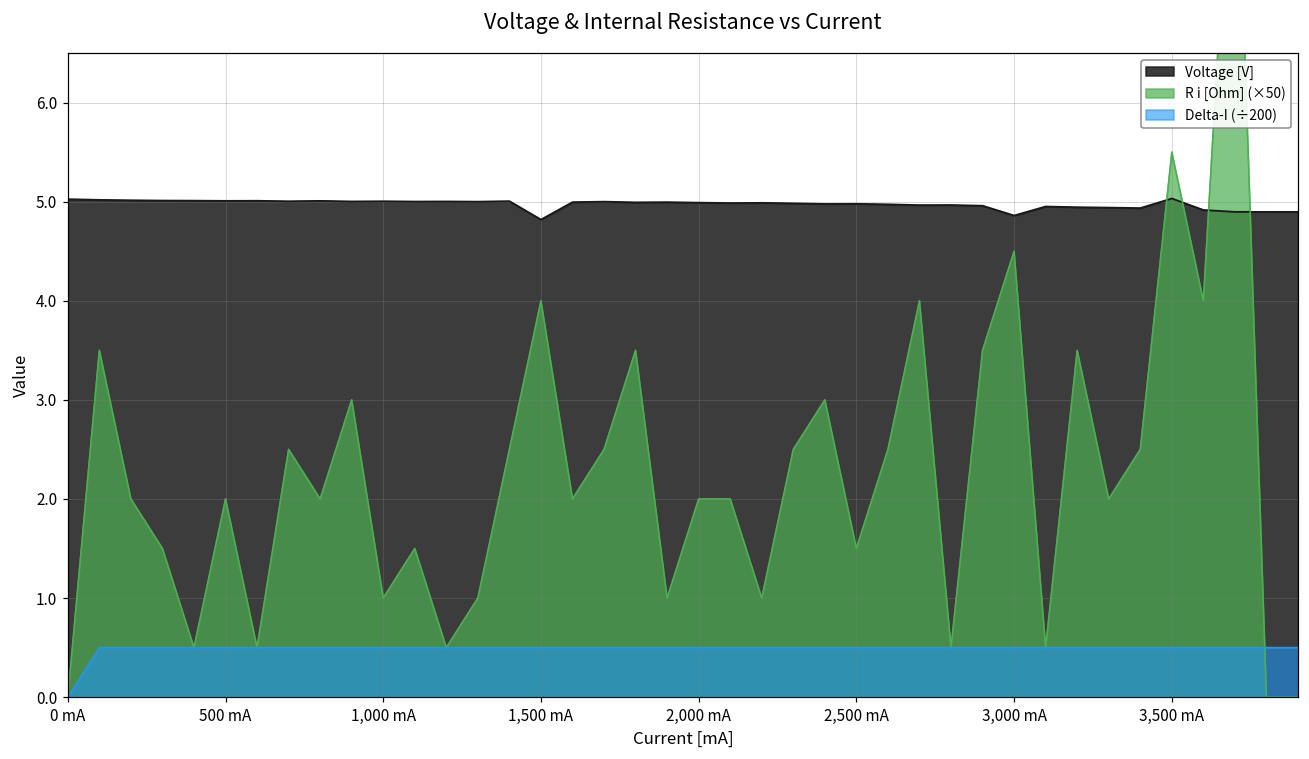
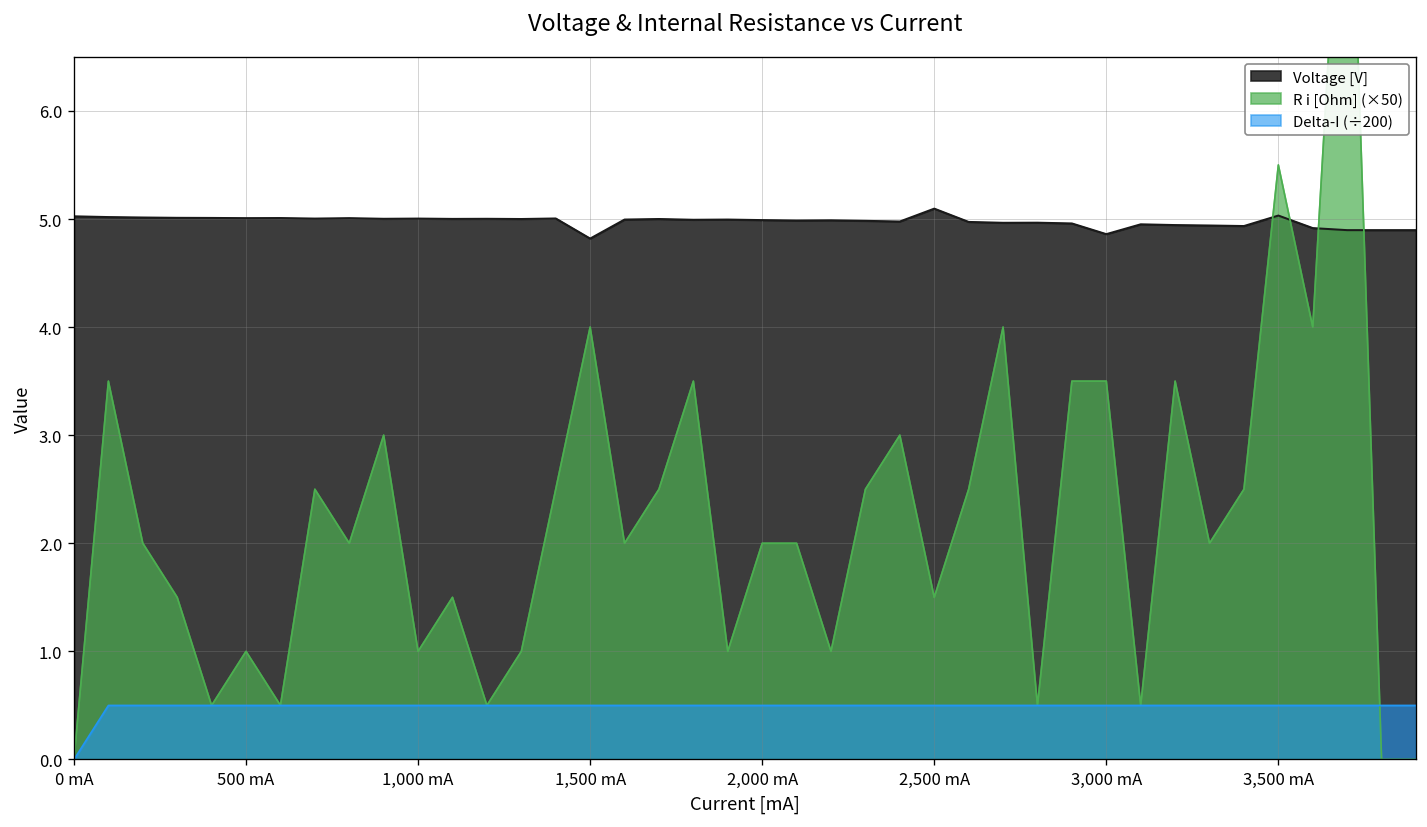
  {
    "Voltage [V]": {
      "0 mA": 5.0,
      "500 mA": 5.0,
      "1,000 mA": 5.0,
      "1,500 mA": 4.8,
      "2,000 mA": 5.0,
-     "2,500 mA": 5.0,
+     "2,500 mA": 5.1,
      "3,000 mA": 4.9,
      "3,500 mA": 5.0
    },
    "R i [Ohm] (×50)": {
-     "500 mA": 2.0,
+     "500 mA": 1.0,
      "1,000 mA": 1.0,
      "1,500 mA": 4.0,
      "2,000 mA": 2.0,
      "2,500 mA": 1.5,
-     "3,000 mA": 4.5,
+     "3,000 mA": 3.5,
      "3,500 mA": 5.5
    },
    "Delta-I (÷200)": {
      "500 mA": 0.5,
      "1,000 mA": 0.5,
      "1,500 mA": 0.5,
      "2,000 mA": 0.5,
      "2,500 mA": 0.5,
      "3,000 mA": 0.5,
      "3,500 mA": 0.5
    }
  }
